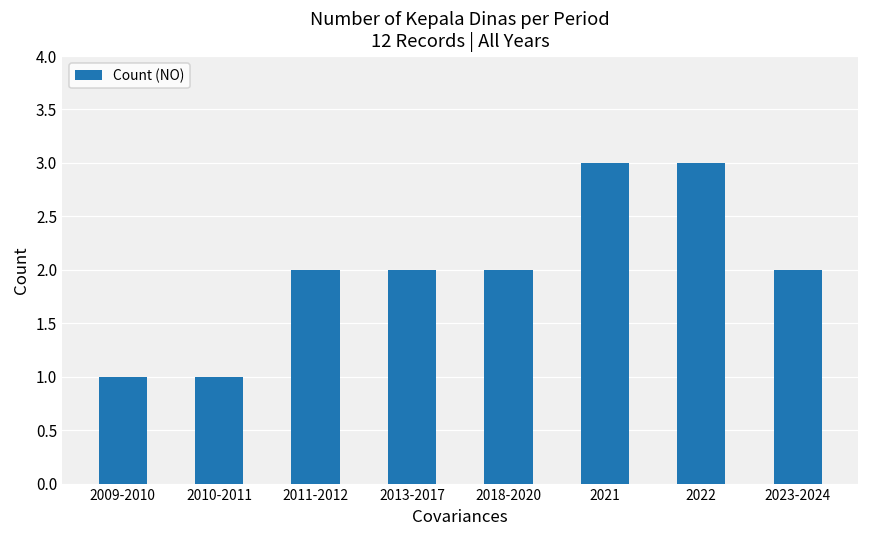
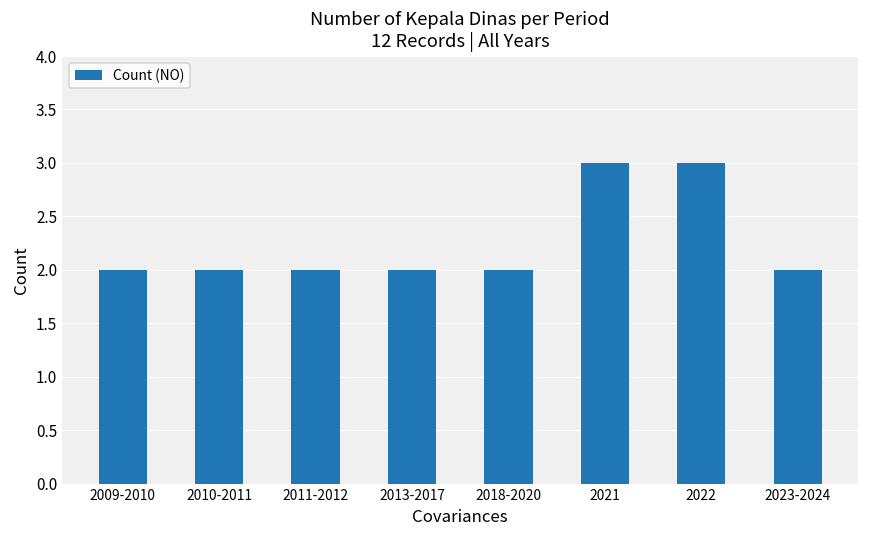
  {
-   "2009-2010": 1,
-   "2010-2011": 1,
+   "2009-2010": 2,
+   "2010-2011": 2,
    "2011-2012": 2,
    "2013-2017": 2,
    "2018-2020": 2,
    "2021": 3,
    "2022": 3,
    "2023-2024": 2
  }
